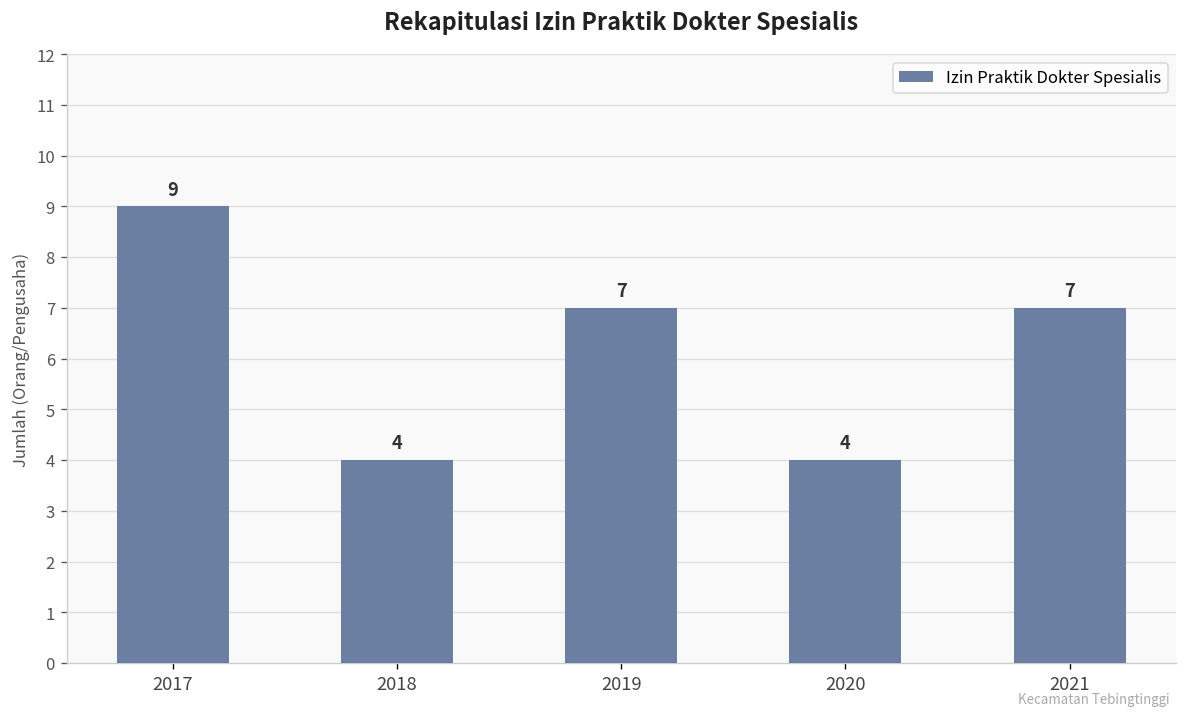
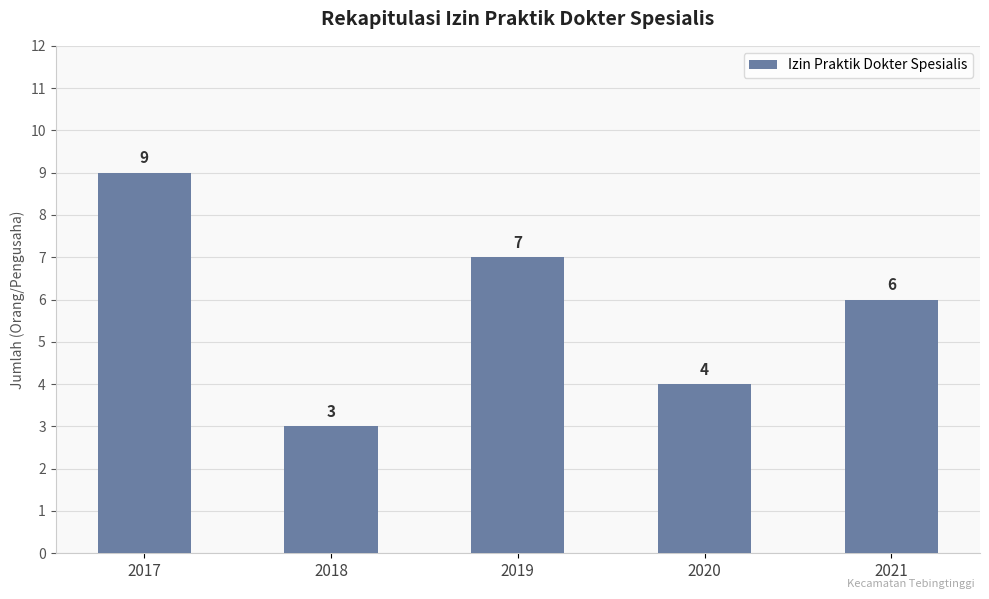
  {
    "2017": 9,
-   "2018": 4,
+   "2018": 3,
    "2019": 7,
    "2020": 4,
-   "2021": 7
+   "2021": 6
  }
